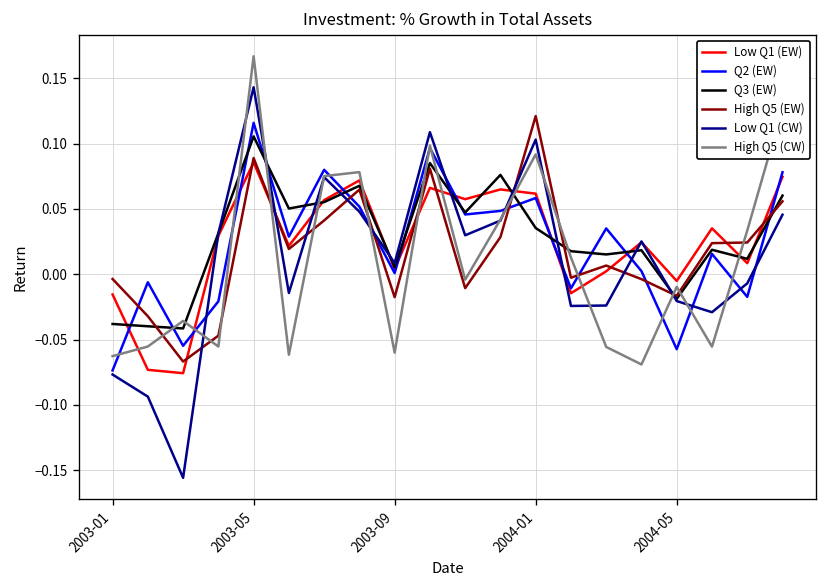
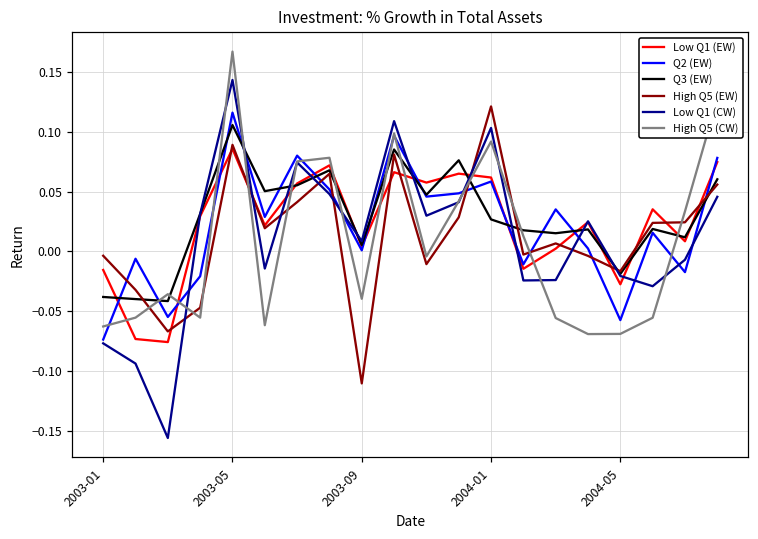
  {
    "Low Q1 (EW)": {
      "2003-01": -0.015,
      "2003-05": 0.086,
      "2004-01": 0.062,
-     "2004-05": -0.005
+     "2004-05": -0.027
    },
    "Q2 (EW)": {
      "2003-01": -0.074,
      "2003-05": 0.116,
      "2003-09": 0.001,
      "2004-01": 0.058,
      "2004-05": -0.057
    },
    "Q3 (EW)": {
      "2003-01": -0.038,
      "2003-05": 0.105,
-     "2004-01": 0.035
+     "2004-01": 0.027
    },
    "High Q5 (EW)": {
      "2003-01": -0.004,
      "2003-05": 0.089,
-     "2003-09": -0.018,
+     "2003-09": -0.110,
      "2004-01": 0.121
    },
    "Low Q1 (CW)": {
      "2003-01": -0.077,
      "2003-05": 0.143,
      "2003-09": 0.009,
      "2004-01": 0.103
    },
    "High Q5 (CW)": {
      "2003-01": -0.063,
      "2003-05": 0.167,
-     "2003-09": -0.060,
+     "2003-09": -0.040,
      "2004-01": 0.092,
-     "2004-05": -0.010
+     "2004-05": -0.069
    }
  }
